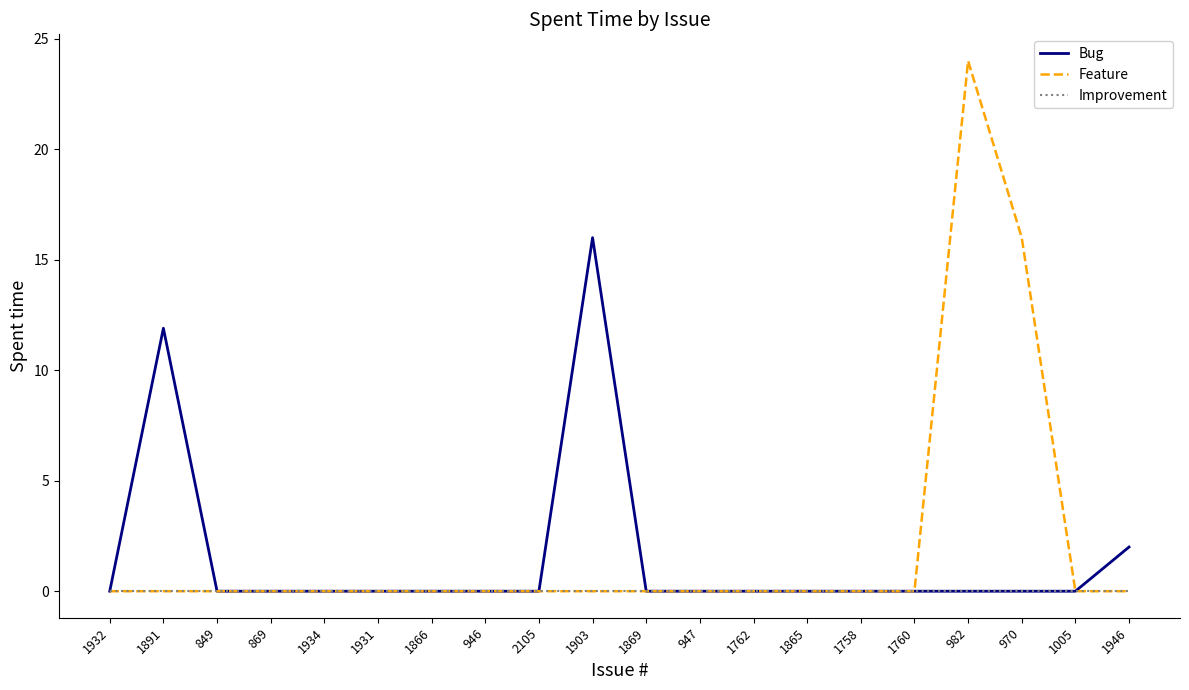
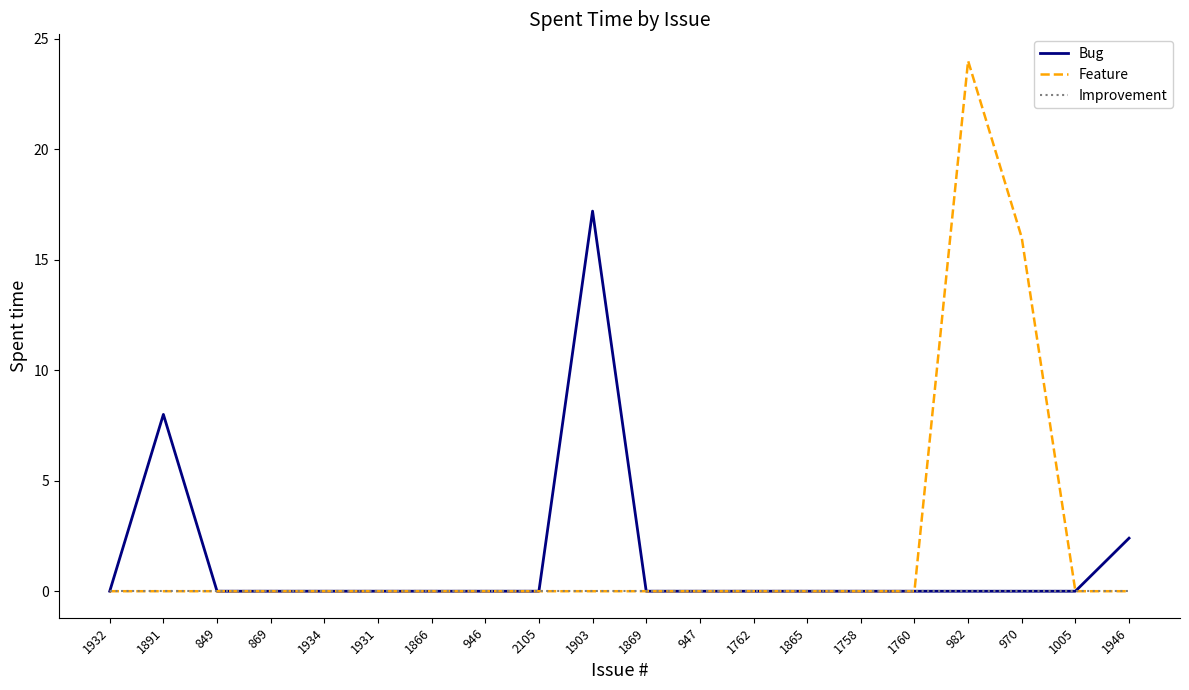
  {
    "Bug": {
-     "1891": 11.9,
-     "1903": 16.0,
-     "1946": 2.0
+     "1891": 8.0,
+     "1903": 17.2,
+     "1946": 2.4
    },
    "Feature": {
      "982": 24.0,
      "970": 16.0
    }
  }
